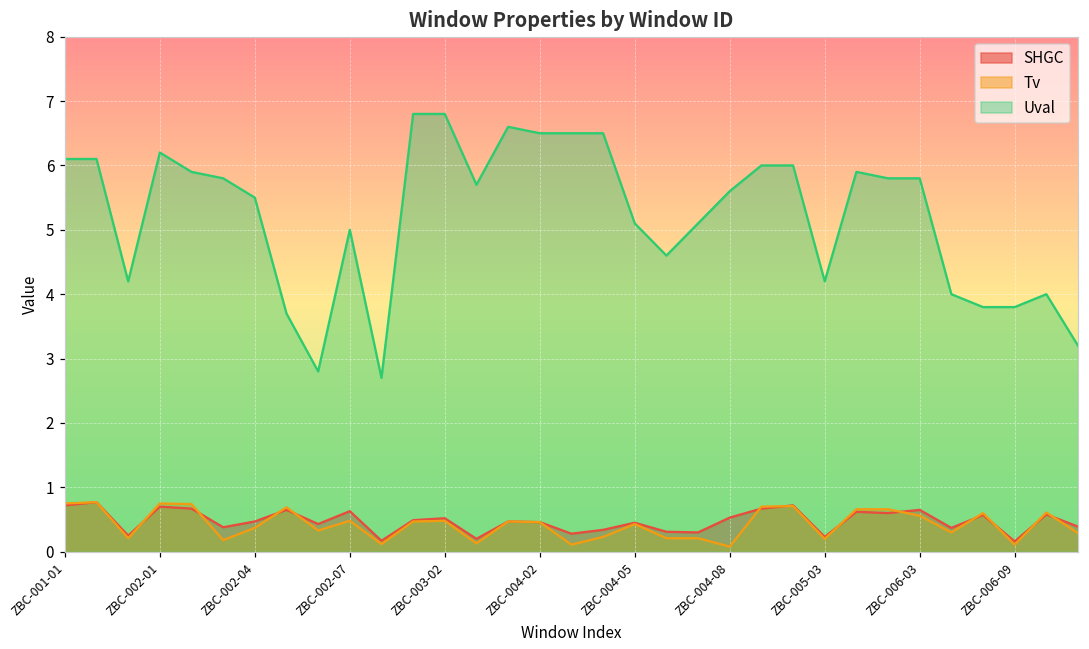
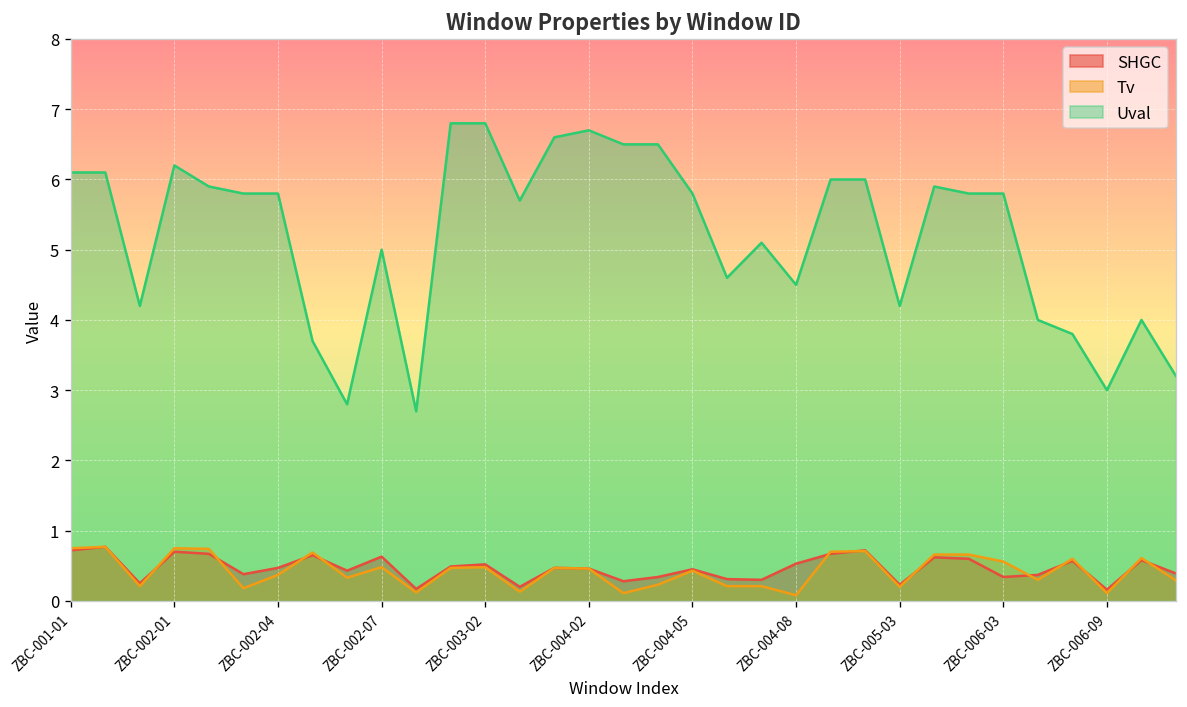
  {
    "SHGC": {
      "ZBC-002-01": 0.7,
      "ZBC-002-04": 0.5,
      "ZBC-002-07": 0.6,
      "ZBC-004-08": 0.5,
-     "ZBC-006-03": 0.7,
+     "ZBC-006-03": 0.3,
      "ZBC-006-09": 0.2
    },
    "Tv": {
      "ZBC-002-01": 0.8,
      "ZBC-002-04": 0.4,
      "ZBC-002-07": 0.5,
      "ZBC-004-08": 0.1,
      "ZBC-006-03": 0.6,
      "ZBC-006-09": 0.1
    },
    "Uval": {
      "ZBC-001-01": 6.1,
      "ZBC-002-01": 6.2,
-     "ZBC-002-04": 5.5,
+     "ZBC-002-04": 5.8,
      "ZBC-002-07": 5.0,
      "ZBC-003-02": 6.8,
-     "ZBC-004-02": 6.5,
-     "ZBC-004-05": 5.1,
-     "ZBC-004-08": 5.6,
+     "ZBC-004-02": 6.7,
+     "ZBC-004-05": 5.8,
+     "ZBC-004-08": 4.5,
      "ZBC-005-03": 4.2,
      "ZBC-006-03": 5.8,
-     "ZBC-006-09": 3.8
+     "ZBC-006-09": 3.0
    }
  }
